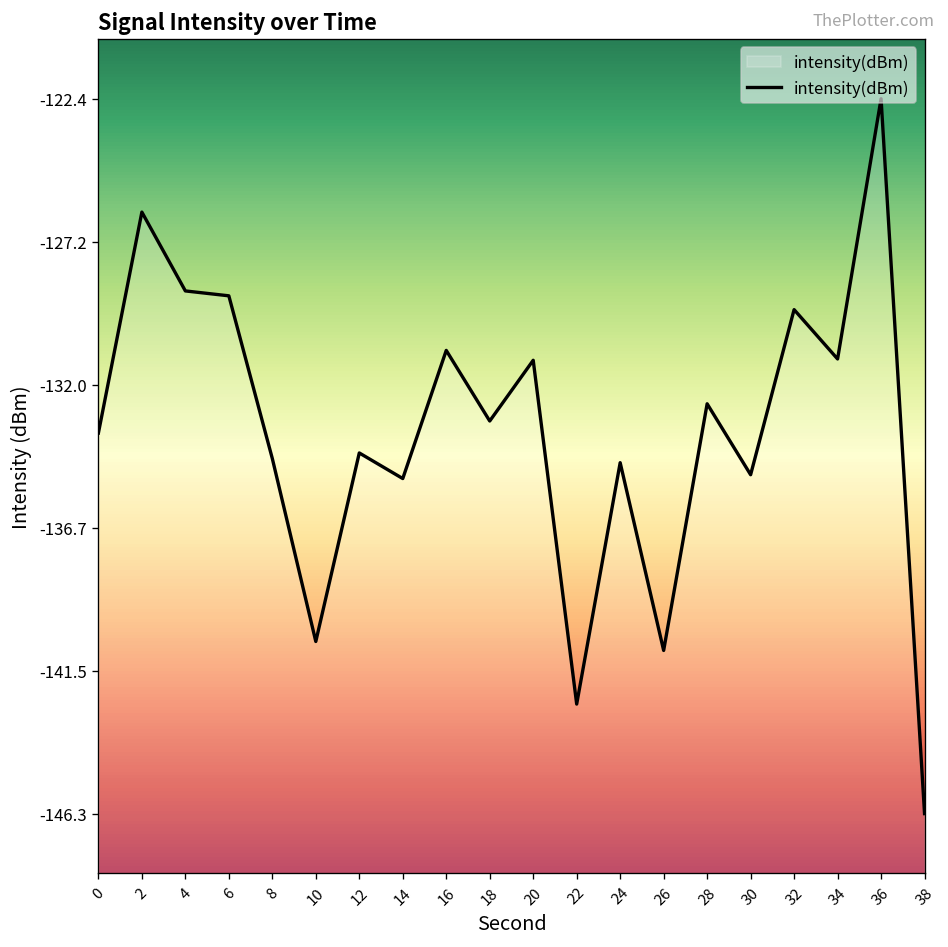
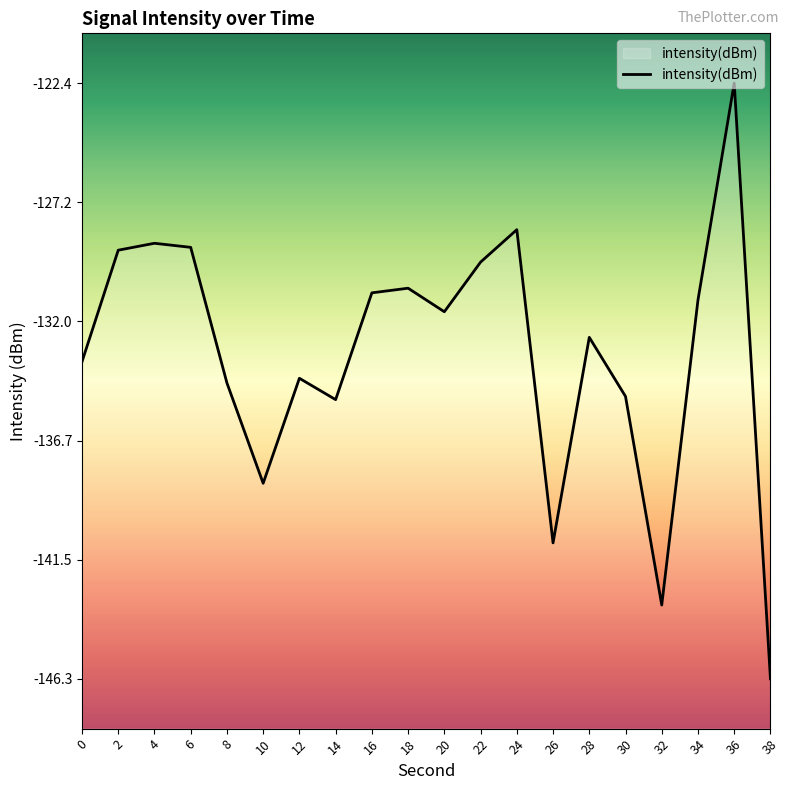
  {
    "0": -133.6,
-   "2": -126.2,
+   "2": -129.1,
    "4": -128.8,
    "6": -129.0,
    "8": -134.4,
-   "10": -140.6,
+   "10": -138.5,
    "12": -134.2,
    "14": -135.1,
    "16": -130.8,
-   "18": -133.2,
-   "20": -131.1,
-   "22": -142.7,
-   "24": -134.6,
+   "18": -130.6,
+   "20": -131.6,
+   "22": -129.6,
+   "24": -128.3,
    "26": -140.9,
    "28": -132.6,
    "30": -135.0,
-   "32": -129.4,
+   "32": -143.4,
    "34": -131.1,
    "38": -146.3
  }
